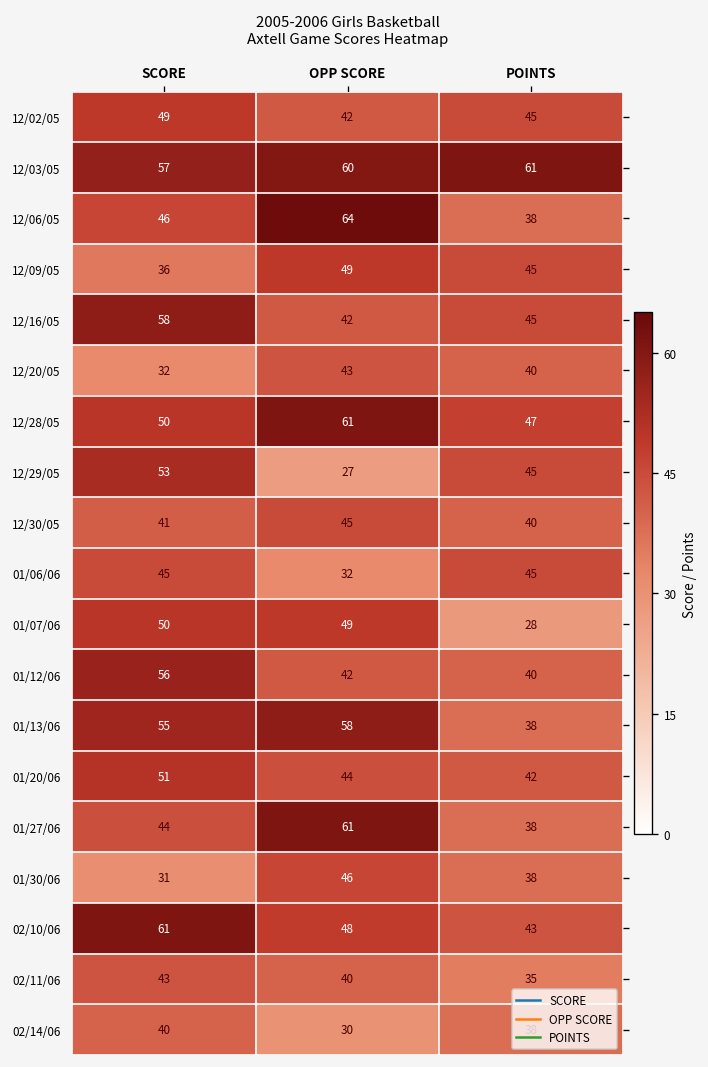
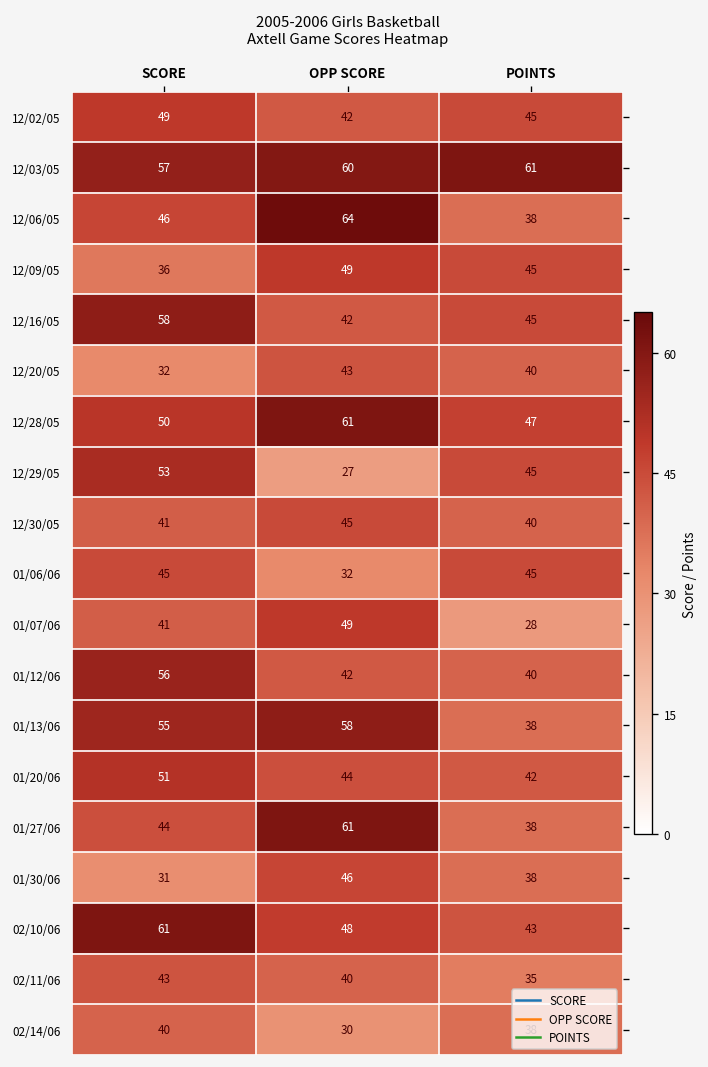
  {
    "12/02/05": {
      "SCORE": 49,
      "OPP SCORE": 42,
      "POINTS": 45
    },
    "12/03/05": {
      "SCORE": 57,
      "OPP SCORE": 60,
      "POINTS": 61
    },
    "12/06/05": {
      "SCORE": 46,
      "OPP SCORE": 64,
      "POINTS": 38
    },
    "12/09/05": {
      "SCORE": 36,
      "OPP SCORE": 49,
      "POINTS": 45
    },
    "12/16/05": {
      "SCORE": 58,
      "OPP SCORE": 42,
      "POINTS": 45
    },
    "12/20/05": {
      "SCORE": 32,
      "OPP SCORE": 43,
      "POINTS": 40
    },
    "12/28/05": {
      "SCORE": 50,
      "OPP SCORE": 61,
      "POINTS": 47
    },
    "12/29/05": {
      "SCORE": 53,
      "OPP SCORE": 27,
      "POINTS": 45
    },
    "12/30/05": {
      "SCORE": 41,
      "OPP SCORE": 45,
      "POINTS": 40
    },
    "01/06/06": {
      "SCORE": 45,
      "OPP SCORE": 32,
      "POINTS": 45
    },
    "01/07/06": {
-     "SCORE": 50,
+     "SCORE": 41,
      "OPP SCORE": 49,
      "POINTS": 28
    },
    "01/12/06": {
      "SCORE": 56,
      "OPP SCORE": 42,
      "POINTS": 40
    },
    "01/13/06": {
      "SCORE": 55,
      "OPP SCORE": 58,
      "POINTS": 38
    },
    "01/20/06": {
      "SCORE": 51,
      "OPP SCORE": 44,
      "POINTS": 42
    },
    "01/27/06": {
      "SCORE": 44,
      "OPP SCORE": 61,
      "POINTS": 38
    },
    "01/30/06": {
      "SCORE": 31,
      "OPP SCORE": 46,
      "POINTS": 38
    },
    "02/10/06": {
      "SCORE": 61,
      "OPP SCORE": 48,
      "POINTS": 43
    },
    "02/11/06": {
      "SCORE": 43,
      "OPP SCORE": 40,
      "POINTS": 35
    },
    "02/14/06": {
      "SCORE": 40,
      "OPP SCORE": 30
    }
  }
